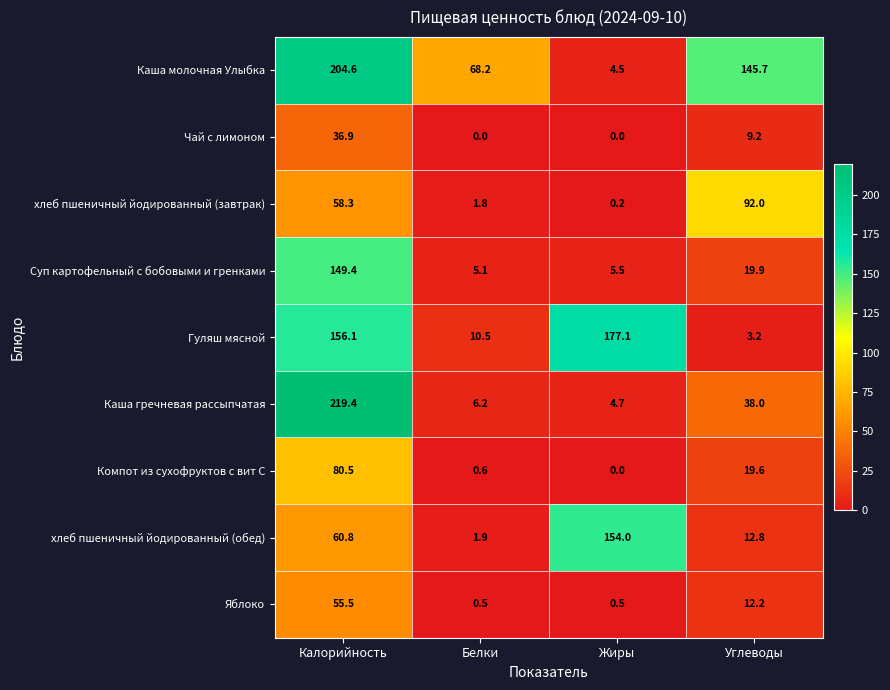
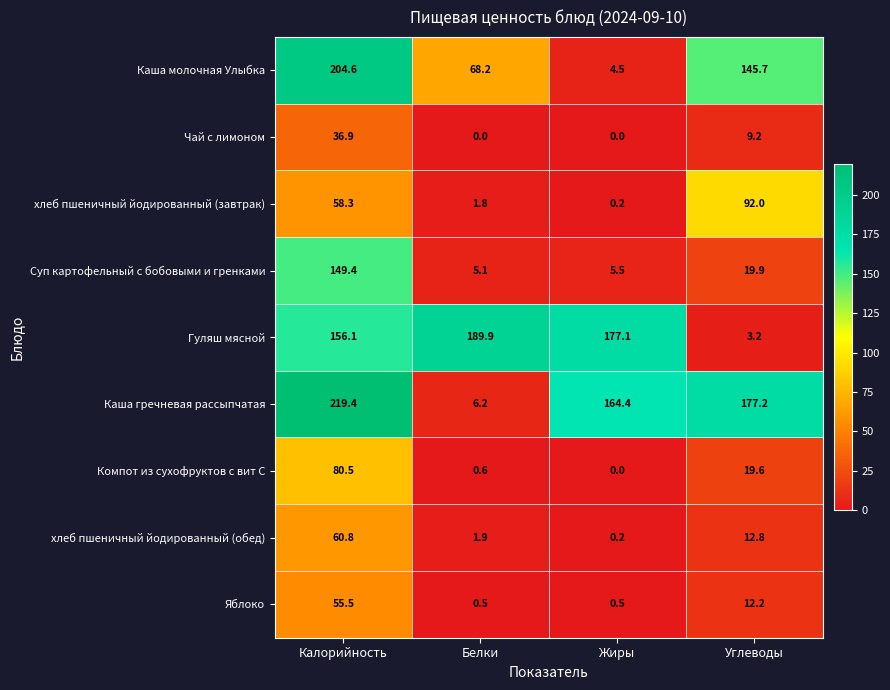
  {
    "Каша молочная Улыбка": {
      "Калорийность": 204.6,
      "Белки": 68.2,
      "Жиры": 4.5,
      "Углеводы": 145.7
    },
    "Чай с лимоном": {
      "Калорийность": 36.9,
      "Белки": 0.0,
      "Жиры": 0.0,
      "Углеводы": 9.2
    },
    "хлеб пшеничный йодированный (завтрак)": {
      "Калорийность": 58.3,
      "Белки": 1.8,
      "Жиры": 0.2,
      "Углеводы": 92.0
    },
    "Суп картофельный с бобовыми и гренками": {
      "Калорийность": 149.4,
      "Белки": 5.1,
      "Жиры": 5.5,
      "Углеводы": 19.9
    },
    "Гуляш мясной": {
      "Калорийность": 156.1,
-     "Белки": 10.5,
+     "Белки": 189.9,
      "Жиры": 177.1,
      "Углеводы": 3.2
    },
    "Каша гречневая рассыпчатая": {
      "Калорийность": 219.4,
      "Белки": 6.2,
-     "Жиры": 4.7,
-     "Углеводы": 38.0
+     "Жиры": 164.4,
+     "Углеводы": 177.2
    },
    "Компот из сухофруктов с вит С": {
      "Калорийность": 80.5,
      "Белки": 0.6,
      "Жиры": 0.0,
      "Углеводы": 19.6
    },
    "хлеб пшеничный йодированный (обед)": {
      "Калорийность": 60.8,
      "Белки": 1.9,
-     "Жиры": 154.0,
+     "Жиры": 0.2,
      "Углеводы": 12.8
    },
    "Яблоко": {
      "Калорийность": 55.5,
      "Белки": 0.5,
      "Жиры": 0.5,
      "Углеводы": 12.2
    }
  }
